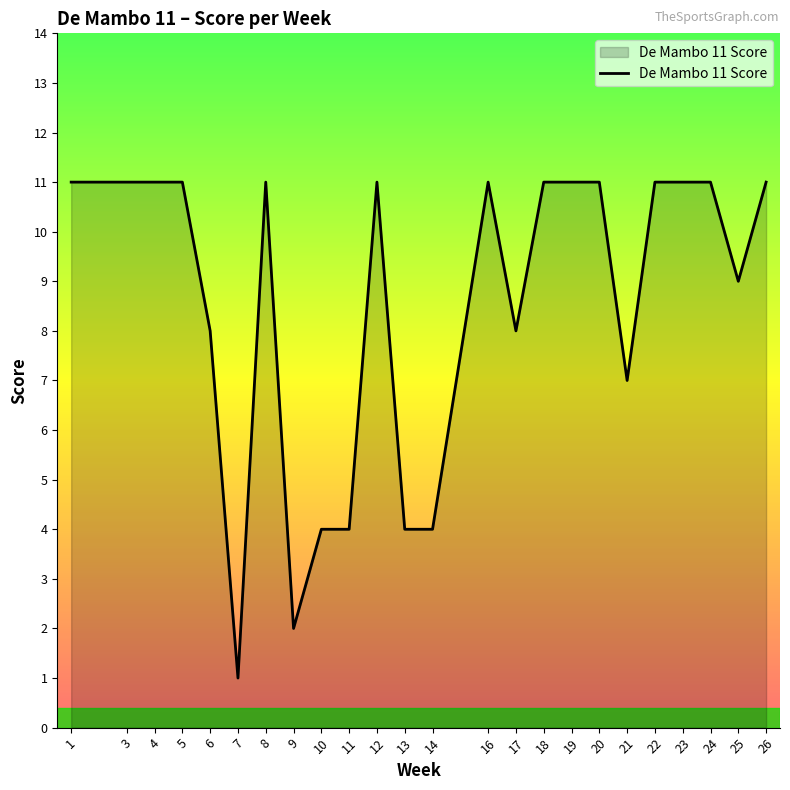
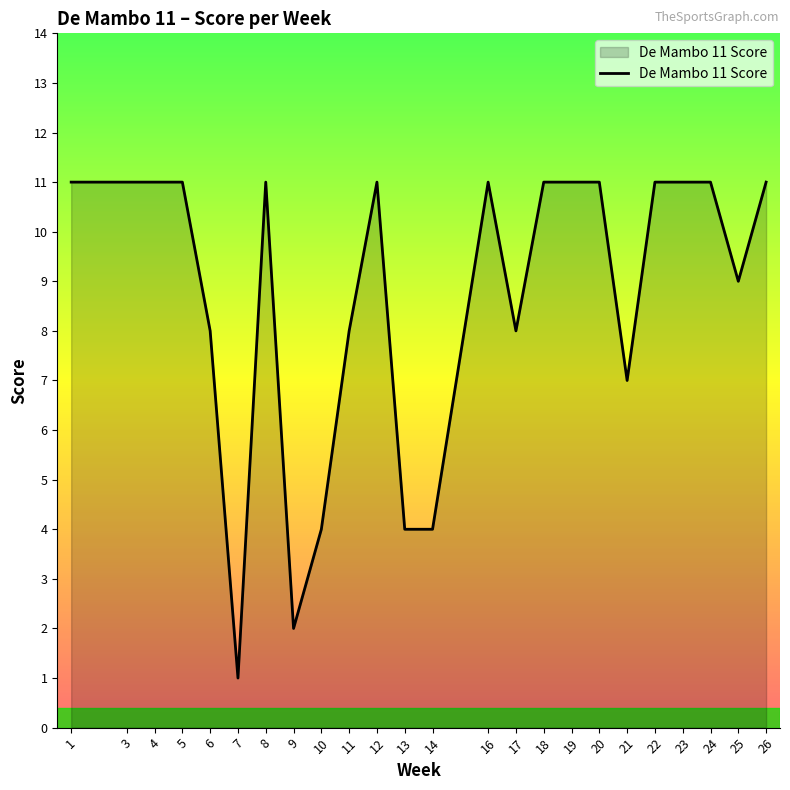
  {
    "1": 11,
    "3": 11,
    "4": 11,
    "5": 11,
    "6": 8,
    "7": 1,
    "8": 11,
    "9": 2,
    "10": 4,
-   "11": 4,
+   "11": 8,
    "12": 11,
    "13": 4,
    "14": 4,
    "16": 11,
    "17": 8,
    "18": 11,
    "19": 11,
    "20": 11,
    "21": 7,
    "22": 11,
    "23": 11,
    "24": 11,
    "25": 9,
    "26": 11
  }
